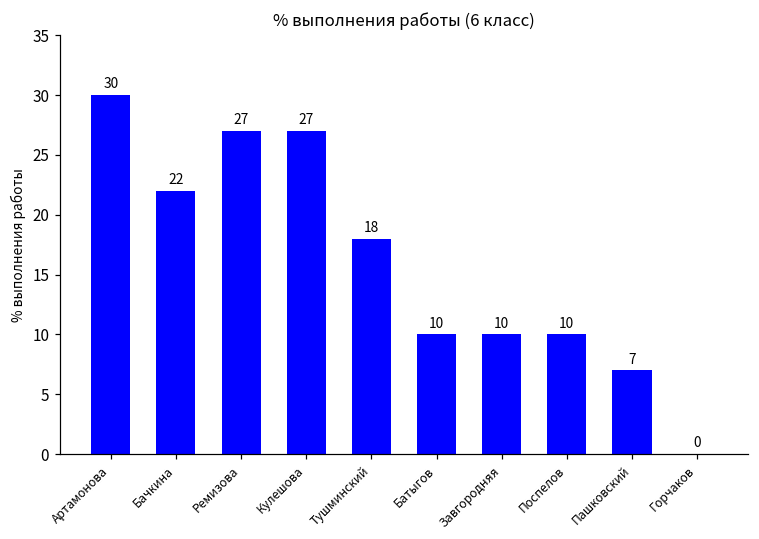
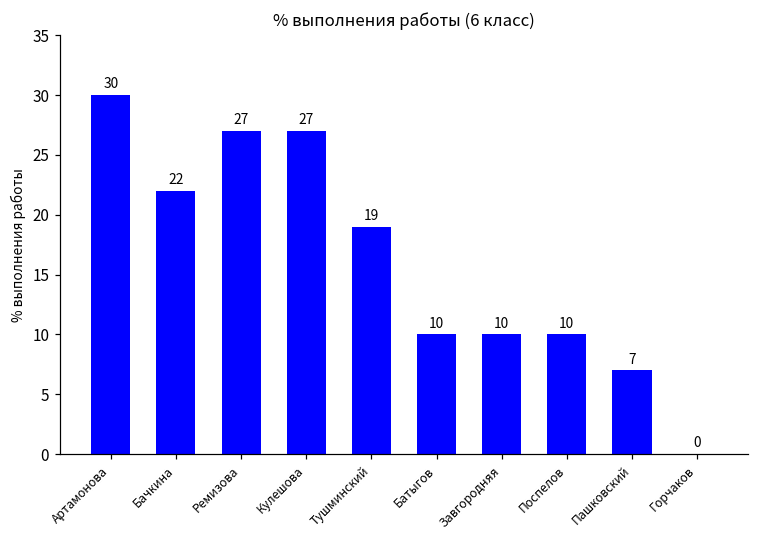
  {
    "Артамонова": 30,
    "Бачкина": 22,
    "Ремизова": 27,
    "Кулешова": 27,
-   "Тушминский": 18,
+   "Тушминский": 19,
    "Батыгов": 10,
    "Завгородняя": 10,
    "Поспелов": 10,
    "Пашковский": 7,
    "Горчаков": 0
  }
